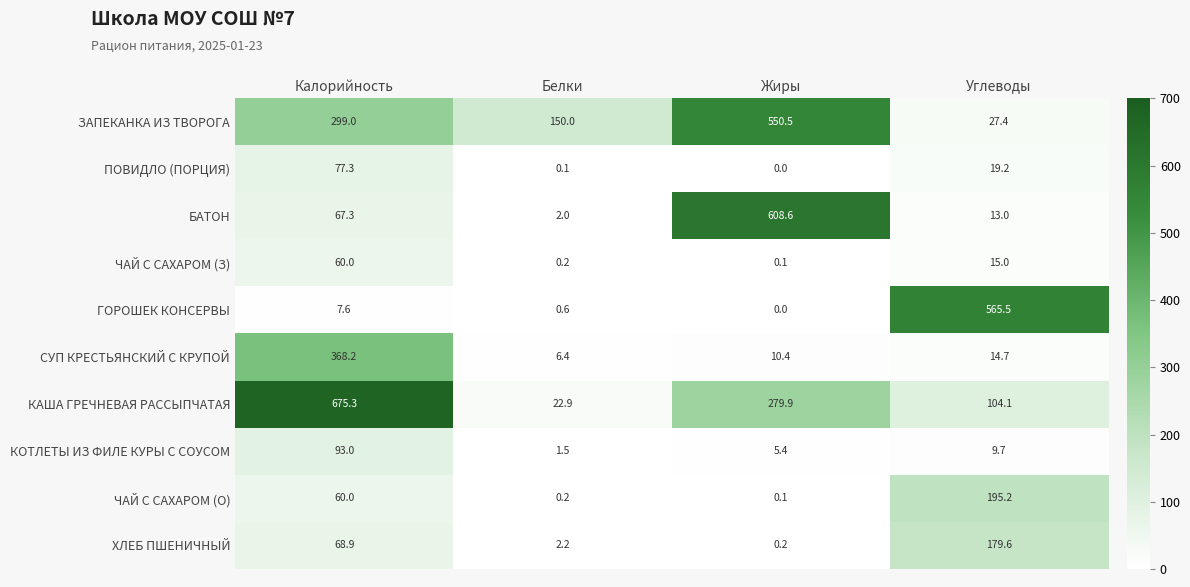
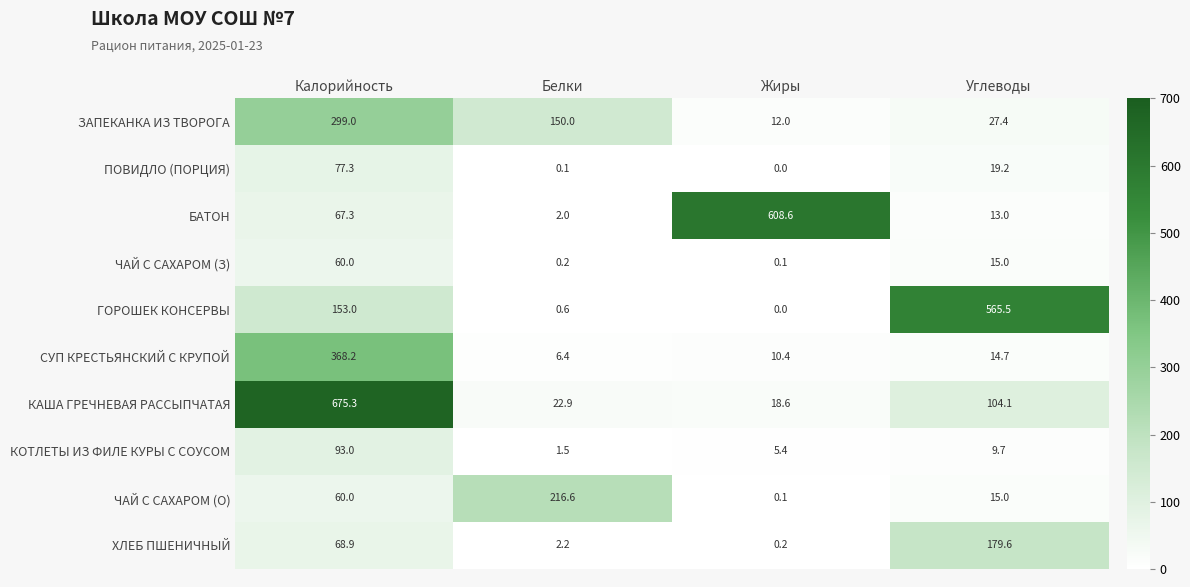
  {
    "ЗАПЕКАНКА ИЗ ТВОРОГА": {
      "Калорийность": 299.0,
      "Белки": 150.0,
-     "Жиры": 550.5,
+     "Жиры": 12.0,
      "Углеводы": 27.4
    },
    "ПОВИДЛО (ПОРЦИЯ)": {
      "Калорийность": 77.3,
      "Белки": 0.1,
      "Жиры": 0.0,
      "Углеводы": 19.2
    },
    "БАТОН": {
      "Калорийность": 67.3,
      "Белки": 2.0,
      "Жиры": 608.6,
      "Углеводы": 13.0
    },
    "ЧАЙ С САХАРОМ (З)": {
      "Калорийность": 60.0,
      "Белки": 0.2,
      "Жиры": 0.1,
      "Углеводы": 15.0
    },
    "ГОРОШЕК КОНСЕРВЫ": {
-     "Калорийность": 7.6,
+     "Калорийность": 153.0,
      "Белки": 0.6,
      "Жиры": 0.0,
      "Углеводы": 565.5
    },
    "СУП КРЕСТЬЯНСКИЙ С КРУПОЙ": {
      "Калорийность": 368.2,
      "Белки": 6.4,
      "Жиры": 10.4,
      "Углеводы": 14.7
    },
    "КАША ГРЕЧНЕВАЯ РАССЫПЧАТАЯ": {
      "Калорийность": 675.3,
      "Белки": 22.9,
-     "Жиры": 279.9,
+     "Жиры": 18.6,
      "Углеводы": 104.1
    },
    "КОТЛЕТЫ ИЗ ФИЛЕ КУРЫ С СОУСОМ": {
      "Калорийность": 93.0,
      "Белки": 1.5,
      "Жиры": 5.4,
      "Углеводы": 9.7
    },
    "ЧАЙ С САХАРОМ (О)": {
      "Калорийность": 60.0,
-     "Белки": 0.2,
+     "Белки": 216.6,
      "Жиры": 0.1,
-     "Углеводы": 195.2
+     "Углеводы": 15.0
    },
    "ХЛЕБ ПШЕНИЧНЫЙ": {
      "Калорийность": 68.9,
      "Белки": 2.2,
      "Жиры": 0.2,
      "Углеводы": 179.6
    }
  }
